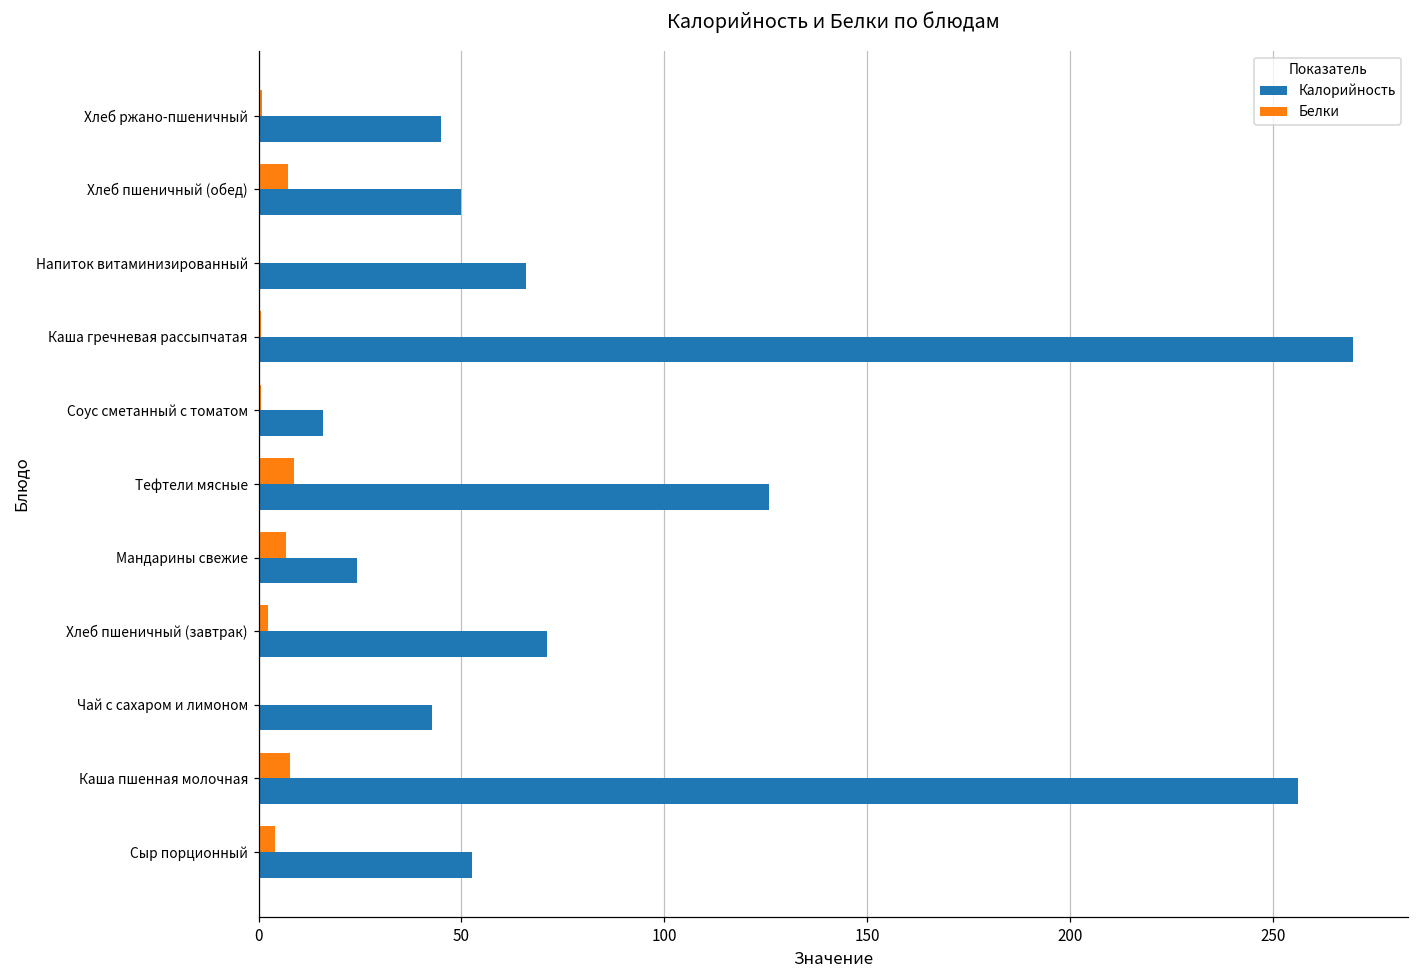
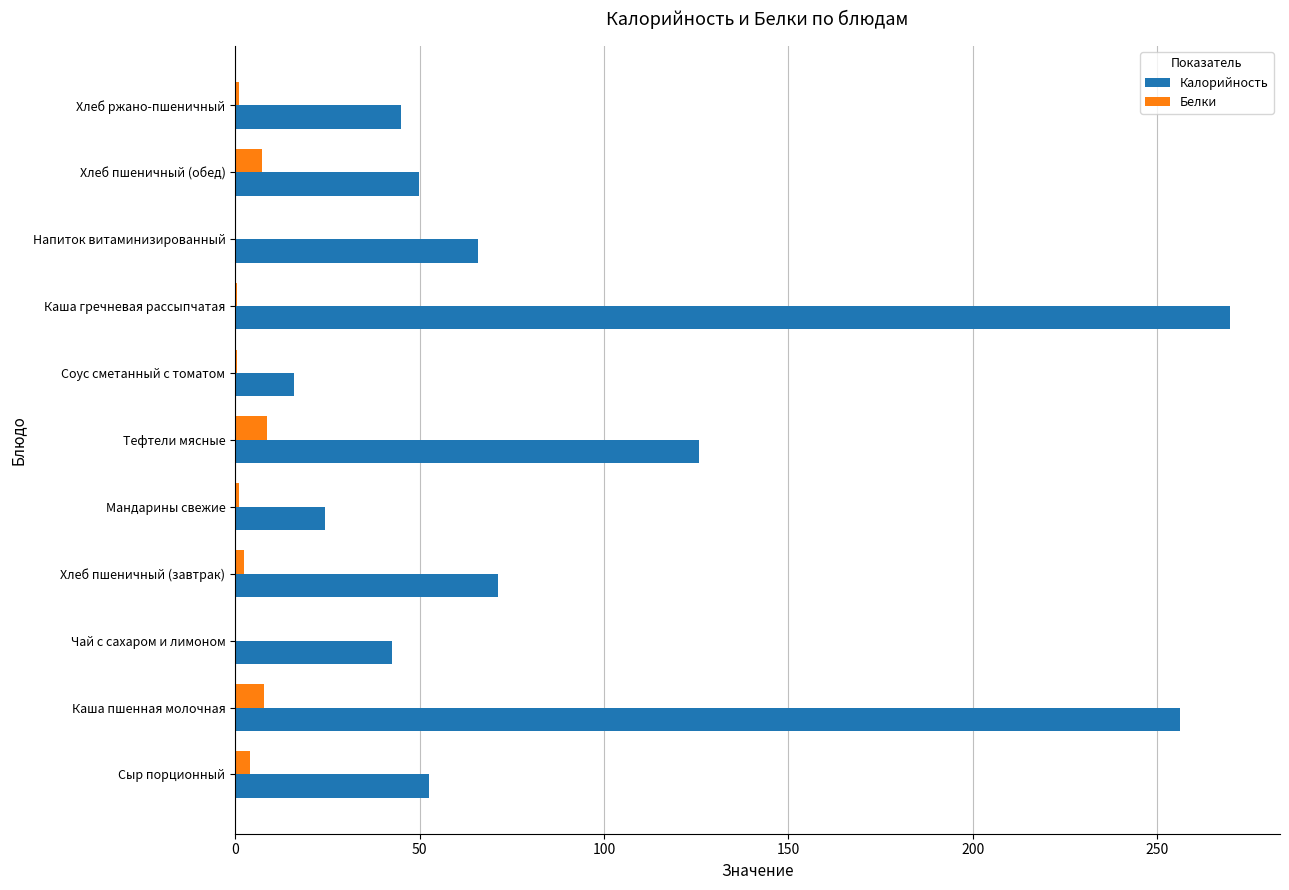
  {
    "Калорийность": {
      "Хлеб ржано-пшеничный": 45,
      "Хлеб пшеничный (обед)": 50,
      "Напиток витаминизированный": 66,
      "Каша гречневая рассыпчатая": 270,
      "Соус сметанный с томатом": 16,
      "Тефтели мясные": 126,
      "Мандарины свежие": 24,
      "Хлеб пшеничный (завтрак)": 71,
      "Чай с сахаром и лимоном": 43,
      "Каша пшенная молочная": 256,
      "Сыр порционный": 53
    },
    "Белки": {
      "Хлеб ржано-пшеничный": 1,
      "Хлеб пшеничный (обед)": 7,
      "Напиток витаминизированный": 0,
      "Тефтели мясные": 9,
-     "Мандарины свежие": 7,
+     "Мандарины свежие": 1,
      "Хлеб пшеничный (завтрак)": 2,
      "Каша пшенная молочная": 8,
      "Сыр порционный": 4
    }
  }
